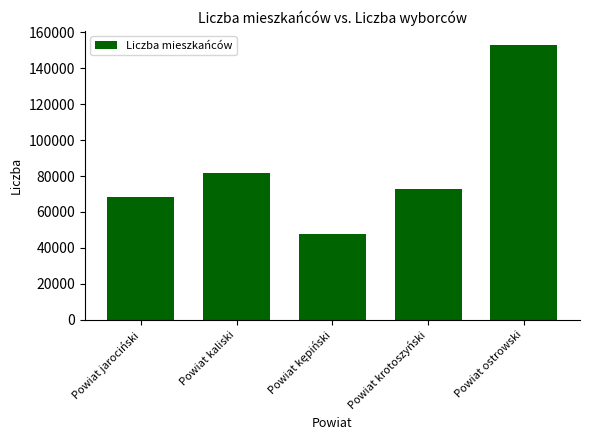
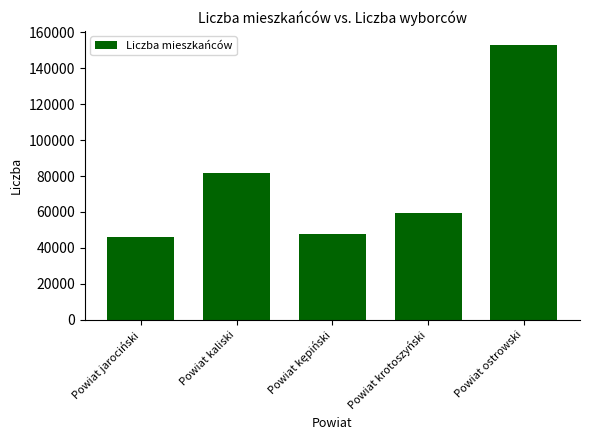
  {
-   "Powiat jarociński": 68000,
+   "Powiat jarociński": 46000,
    "Powiat kaliski": 82000,
    "Powiat kępiński": 48000,
-   "Powiat krotoszyński": 73000,
+   "Powiat krotoszyński": 60000,
    "Powiat ostrowski": 153000
  }
